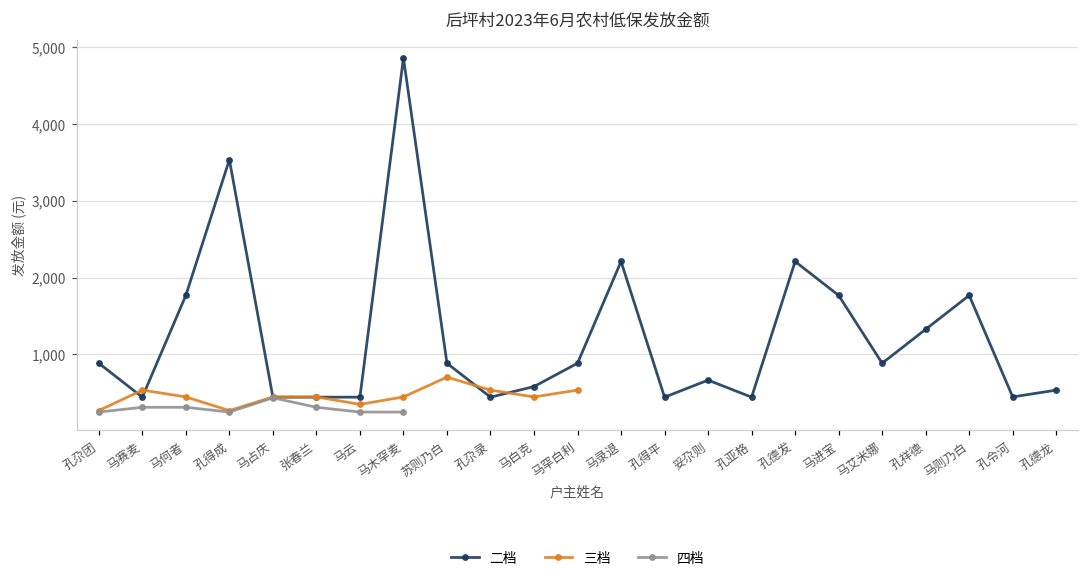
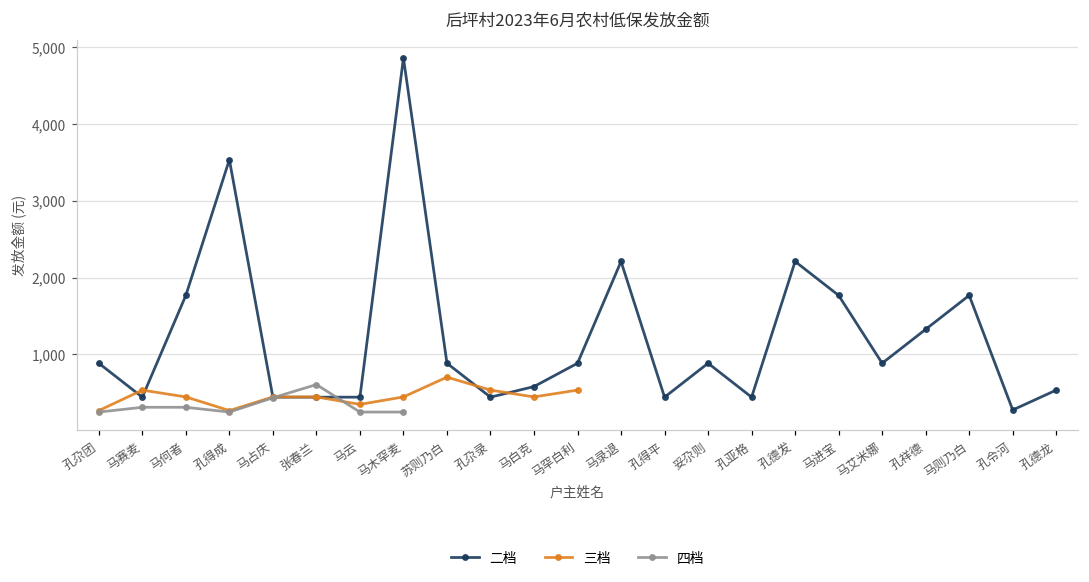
  {
    "二档": {
      "孔尕团": "900",
      "马赛麦": "400",
      "马何者": "1,800",
      "孔得成": "3,500",
      "马云": "400",
      "马木罕麦": "4,900",
      "苏则乃白": "900",
      "孔尕录": "400",
      "马白克": "600",
      "马罕白利": "900",
      "马录退": "2,200",
      "孔得平": "400",
-     "妥尕则": "700",
+     "妥尕则": "900",
      "孔亚格": "400",
      "孔德发": "2,200",
      "马进宝": "1,800",
      "马艾米娜": "900",
      "孔祥德": "1,300",
      "马则乃白": "1,800",
-     "孔令河": "400",
+     "孔令河": "300",
      "孔德龙": "500"
    },
    "三档": {
      "马赛麦": "500",
      "马何者": "400",
      "马云": "300",
      "马木罕麦": "400",
      "苏则乃白": "700",
      "孔尕录": "500",
      "马白克": "400",
      "马罕白利": "500"
    },
    "四档": {
      "马赛麦": "300",
      "马何者": "300",
-     "张春兰": "300",
+     "张春兰": "600",
      "马云": "200",
      "马木罕麦": "200"
    }
  }
